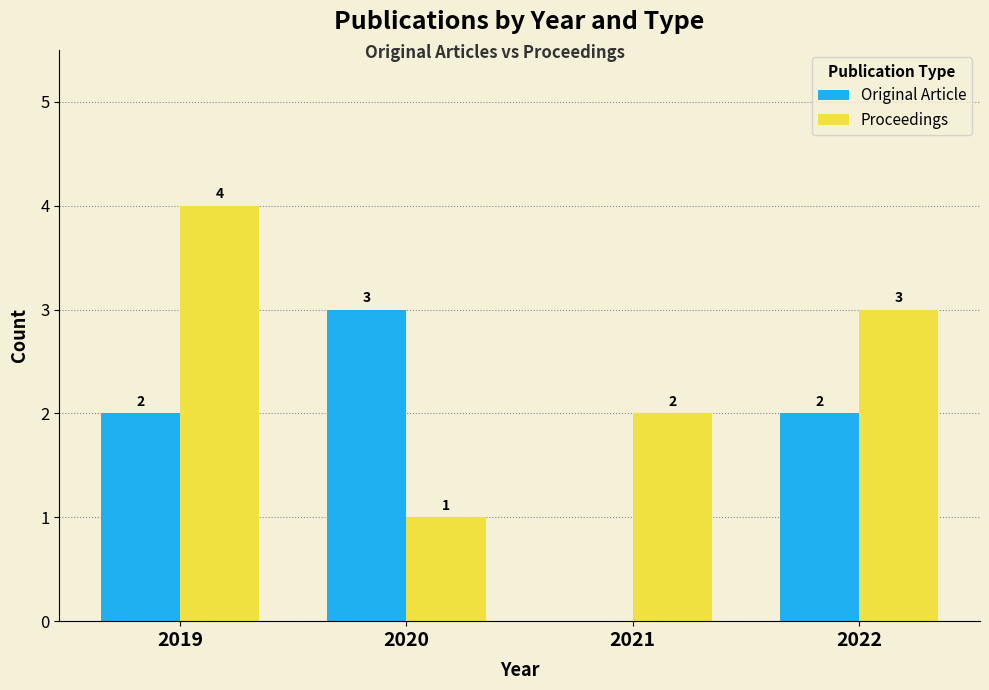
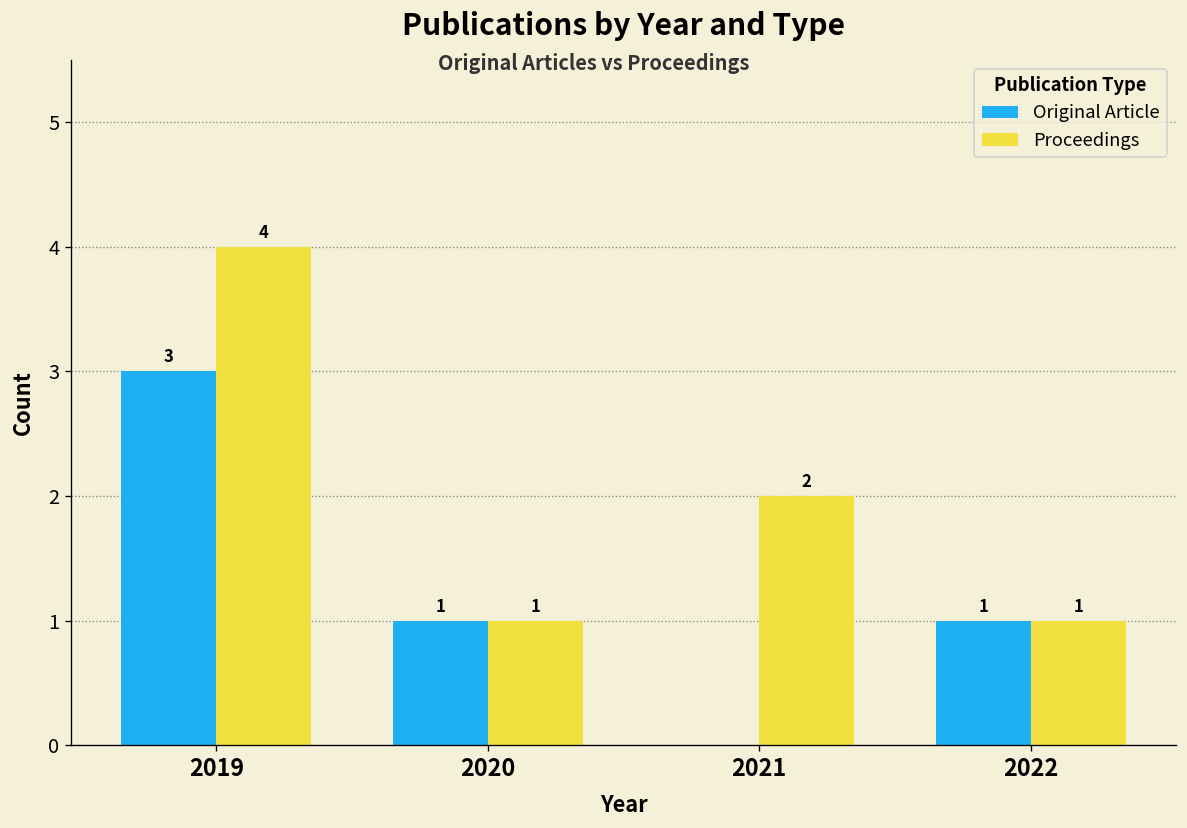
  {
    "Original Article": {
-     "2019": 2,
-     "2020": 3,
-     "2022": 2
+     "2019": 3,
+     "2020": 1,
+     "2022": 1
    },
    "Proceedings": {
      "2019": 4,
      "2020": 1,
      "2021": 2,
-     "2022": 3
+     "2022": 1
    }
  }
